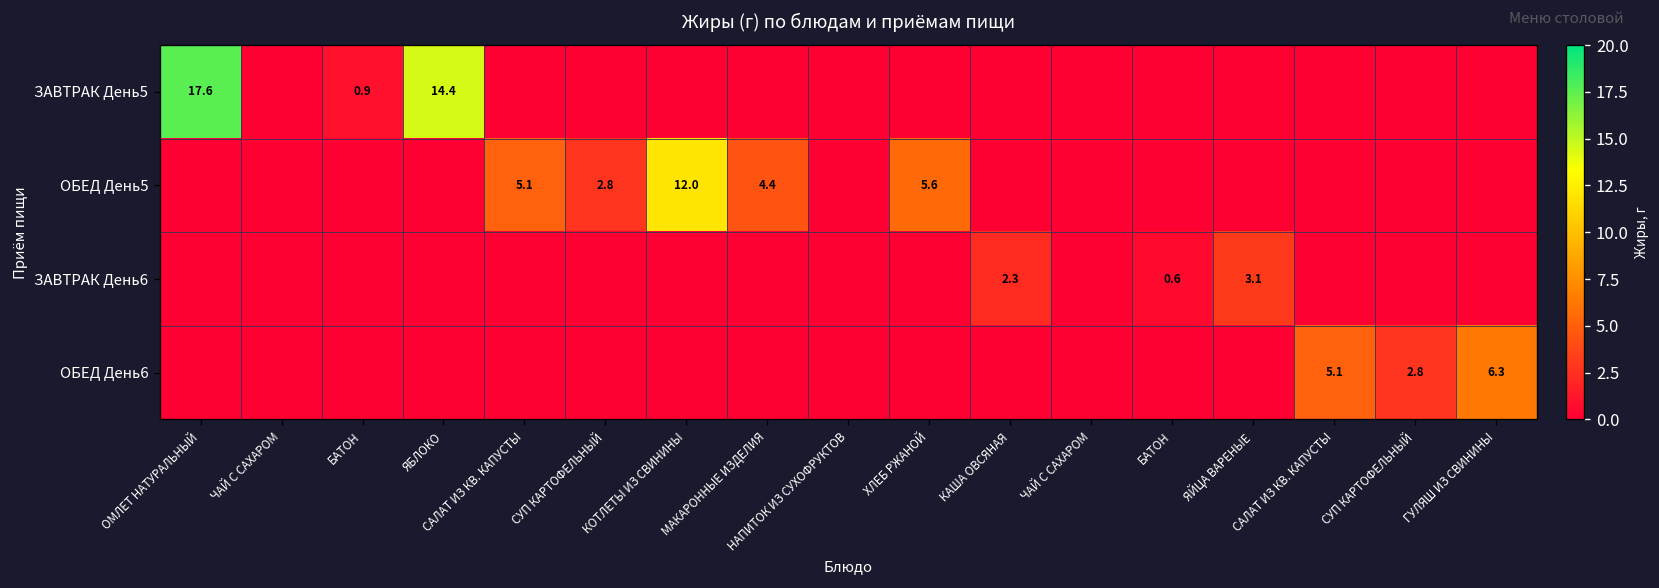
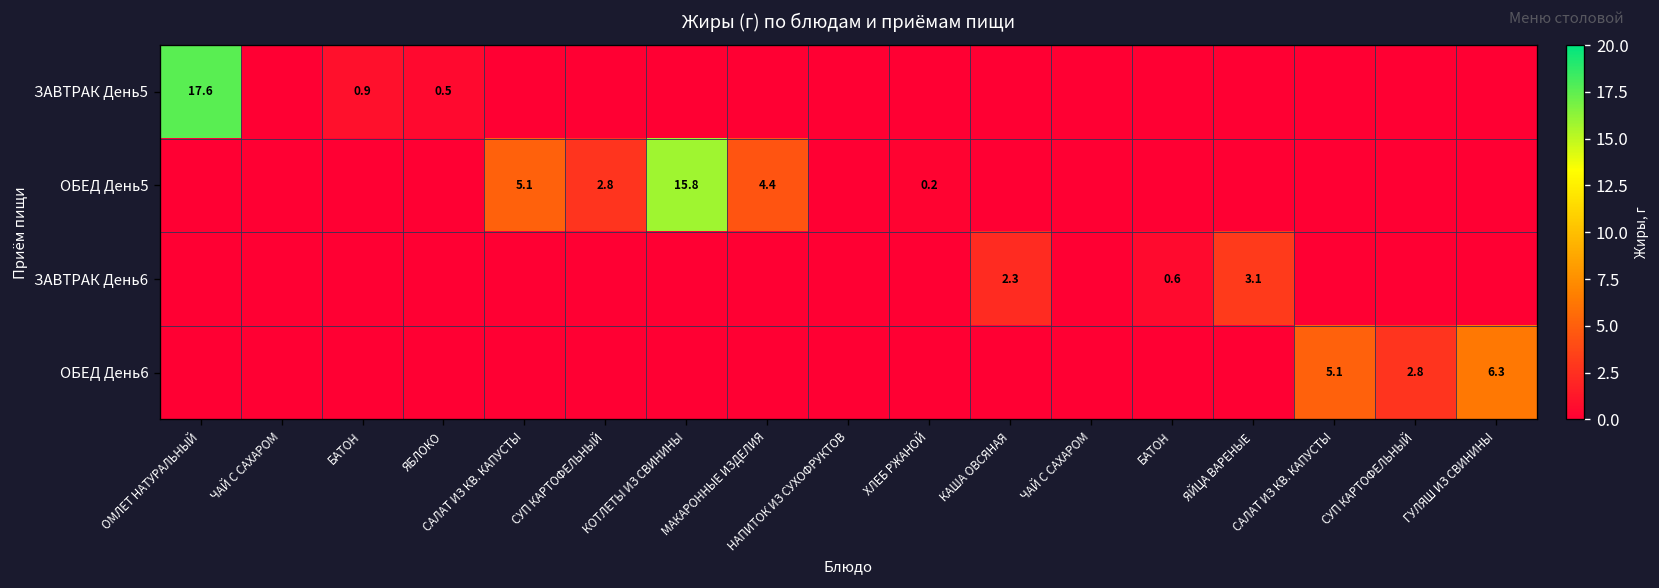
  {
    "ЗАВТРАК День5": {
      "ОМЛЕТ НАТУРАЛЬНЫЙ": 17.6,
-     "ЯБЛОКО": 14.4
+     "ЯБЛОКО": 0.5
    },
    "ОБЕД День5": {
-     "КОТЛЕТЫ ИЗ СВИНИНЫ": 12.0,
+     "КОТЛЕТЫ ИЗ СВИНИНЫ": 15.8,
      "МАКАРОННЫЕ ИЗДЕЛИЯ": 4.4,
-     "ХЛЕБ РЖАНОЙ": 5.6
+     "ХЛЕБ РЖАНОЙ": 0.2
    },
    "ЗАВТРАК День6": {
      "КАША ОВСЯНАЯ": 2.3,
      "ЯЙЦА ВАРЕНЫЕ": 3.1
    },
    "ОБЕД День6": {
      "ГУЛЯШ ИЗ СВИНИНЫ": 6.3
    }
  }
